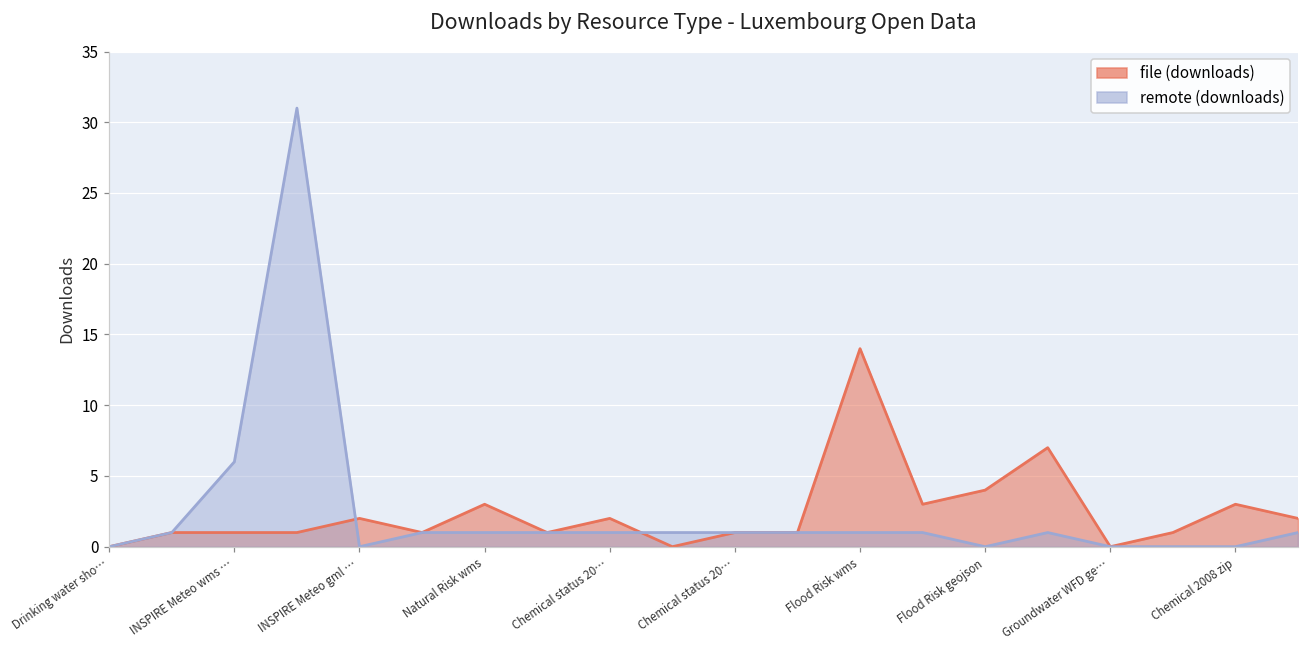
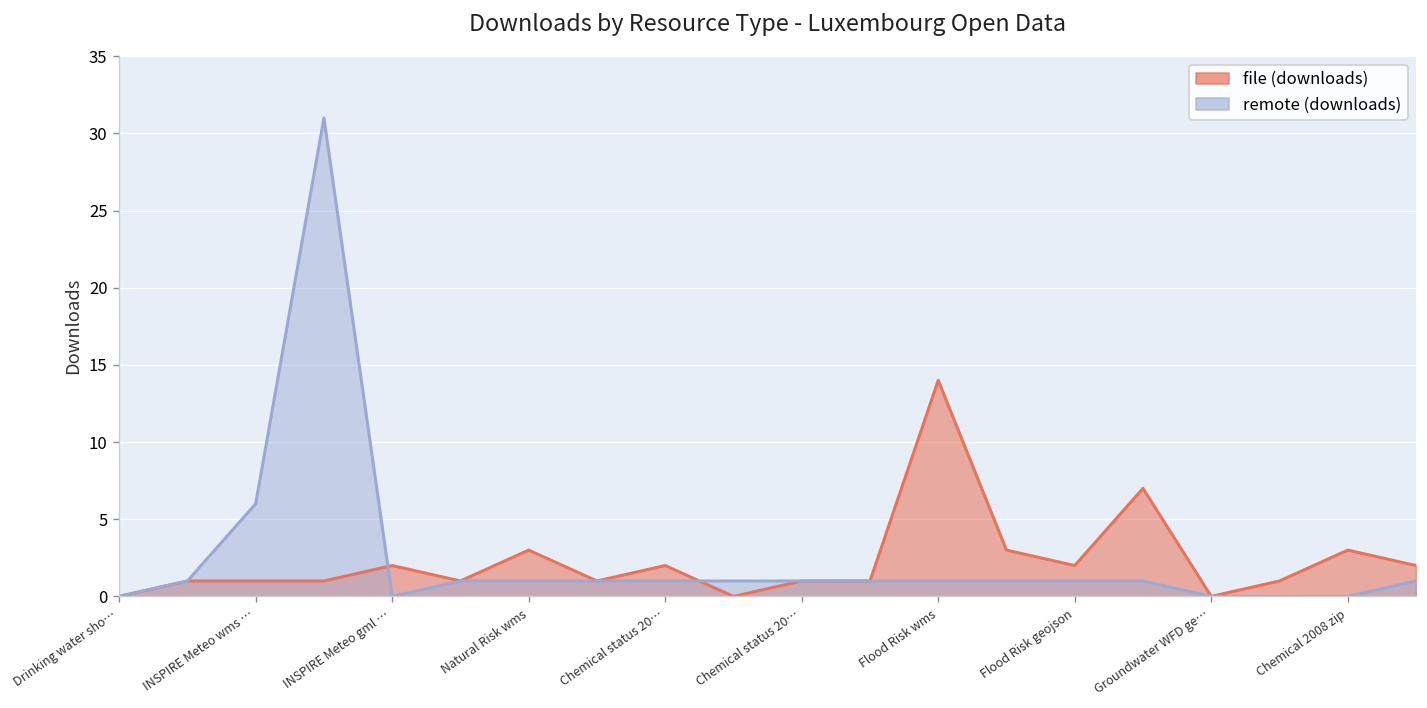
  {
    "file (downloads)": {
      "INSPIRE Meteo wms …": 1,
      "INSPIRE Meteo gml …": 2,
      "Natural Risk wms": 3,
      "Flood Risk wms": 14,
-     "Flood Risk geojson": 4,
+     "Flood Risk geojson": 2,
      "Chemical 2008 zip": 3
    },
    "remote (downloads)": {
      "INSPIRE Meteo wms …": 6,
      "INSPIRE Meteo gml …": 0,
      "Natural Risk wms": 1,
      "Flood Risk wms": 1,
-     "Flood Risk geojson": 0,
+     "Flood Risk geojson": 1,
      "Chemical 2008 zip": 0
    }
  }
